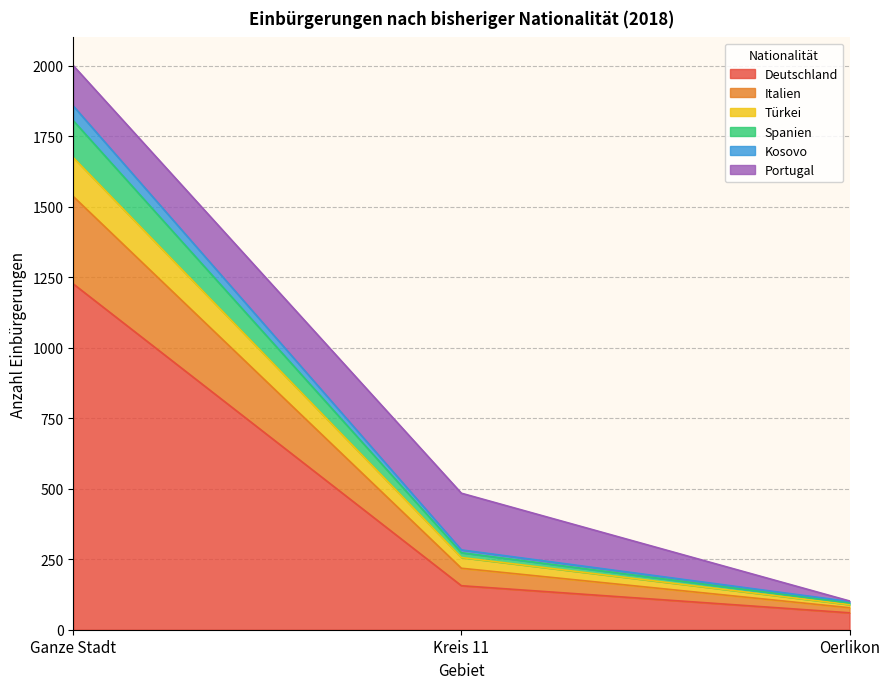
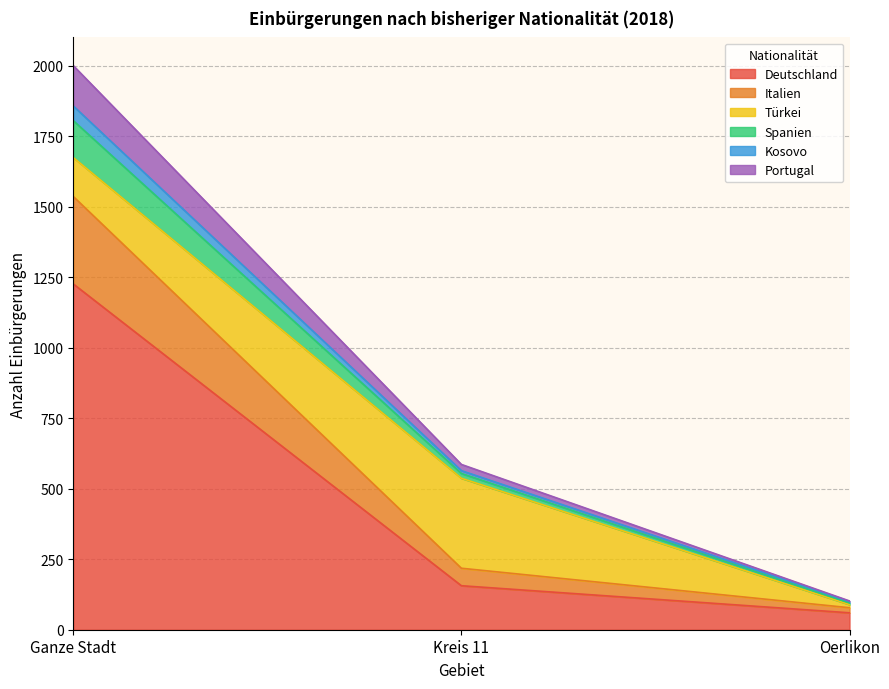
  {
    "Türkei": {
      "Ganze Stadt": 140,
-     "Kreis 11": 40
+     "Kreis 11": 320
    },
    "Spanien": {
      "Ganze Stadt": 130,
      "Kreis 11": 20
    },
    "Kosovo": {
      "Ganze Stadt": 50,
      "Kreis 11": 10
    },
    "Portugal": {
      "Ganze Stadt": 140,
-     "Kreis 11": 200
+     "Kreis 11": 20
    }
  }
